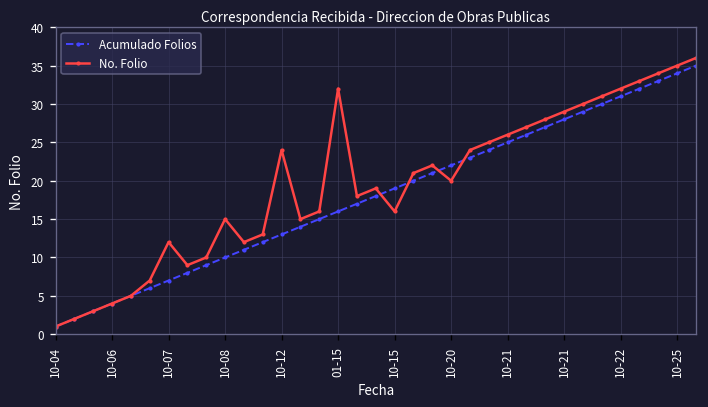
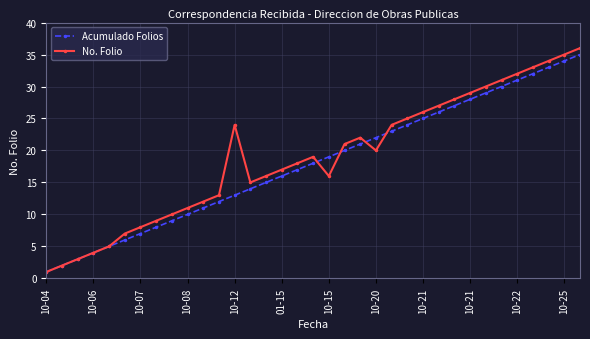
  {
    "Acumulado Folios": {
      "10-07": 7,
      "10-08": 10,
      "10-12": 13,
      "01-15": 16,
      "10-15": 19,
      "10-20": 22,
      "10-22": 31,
      "10-25": 34
    },
    "No. Folio": {
-     "10-07": 12,
-     "10-08": 15,
+     "10-07": 8,
+     "10-08": 11,
      "10-12": 24,
-     "01-15": 32,
+     "01-15": 17,
      "10-15": 16,
      "10-20": 20,
      "10-22": 32,
      "10-25": 35
    }
  }
